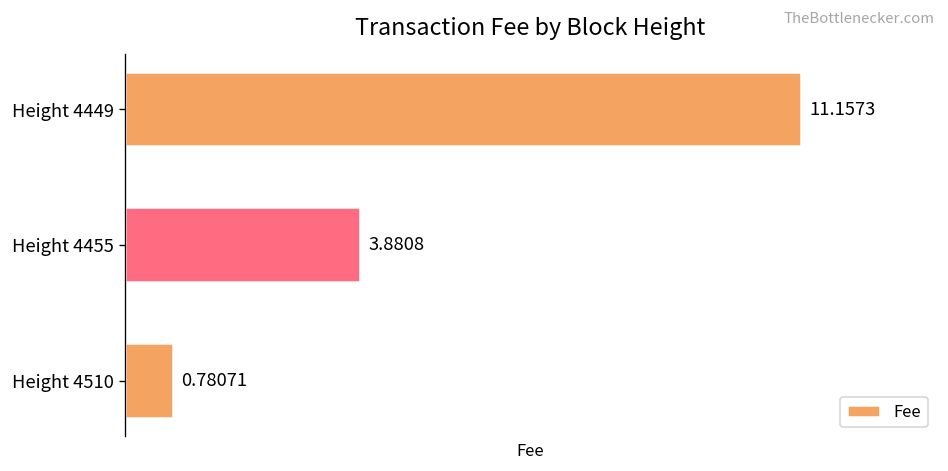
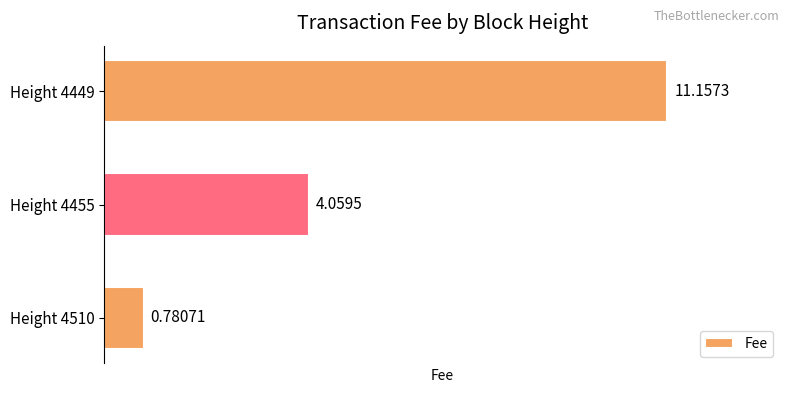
  {
    "Height 4449": 11.1573,
-   "Height 4455": 3.8808,
+   "Height 4455": 4.0595,
    "Height 4510": 0.78071
  }
